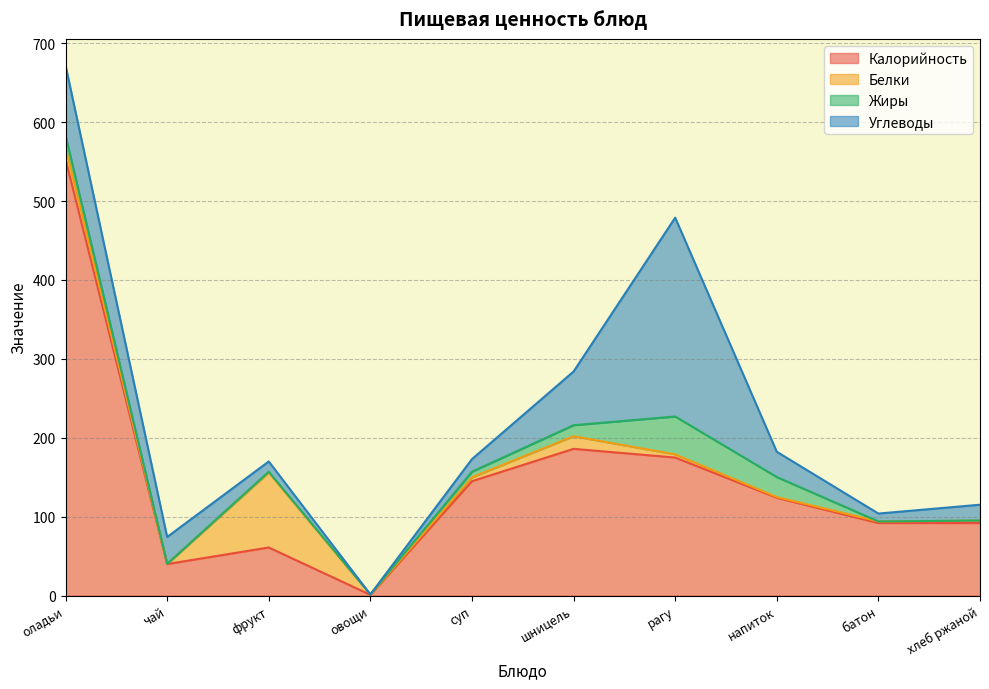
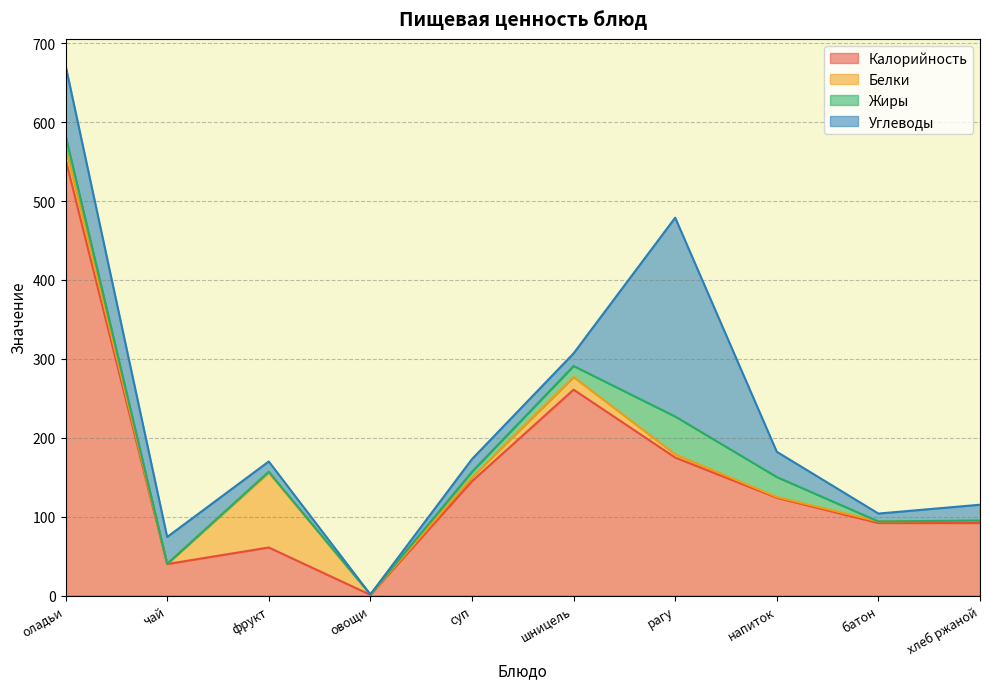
  {
    "Калорийность": {
      "оладьи": 550,
      "фрукт": 60,
      "суп": 150,
-     "шницель": 190,
+     "шницель": 260,
      "рагу": 180
    },
    "Белки": {
      "оладьи": 20,
      "суп": 10,
      "шницель": 20,
      "рагу": 0
    },
    "Жиры": {
      "оладьи": 20,
      "суп": 10,
      "шницель": 10,
      "рагу": 50,
      "напиток": 30
    },
    "Углеводы": {
      "оладьи": 90,
      "чай": 30,
      "фрукт": 10,
      "суп": 20,
-     "шницель": 70,
+     "шницель": 20,
      "рагу": 250,
      "напиток": 30,
      "батон": 10,
      "хлеб ржаной": 20
    }
  }
